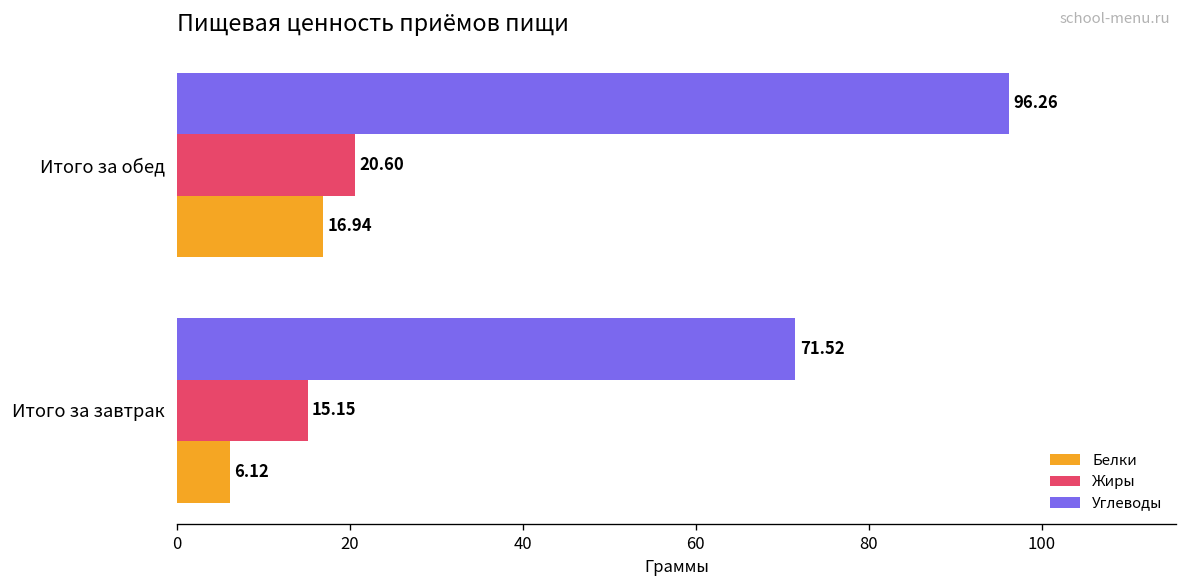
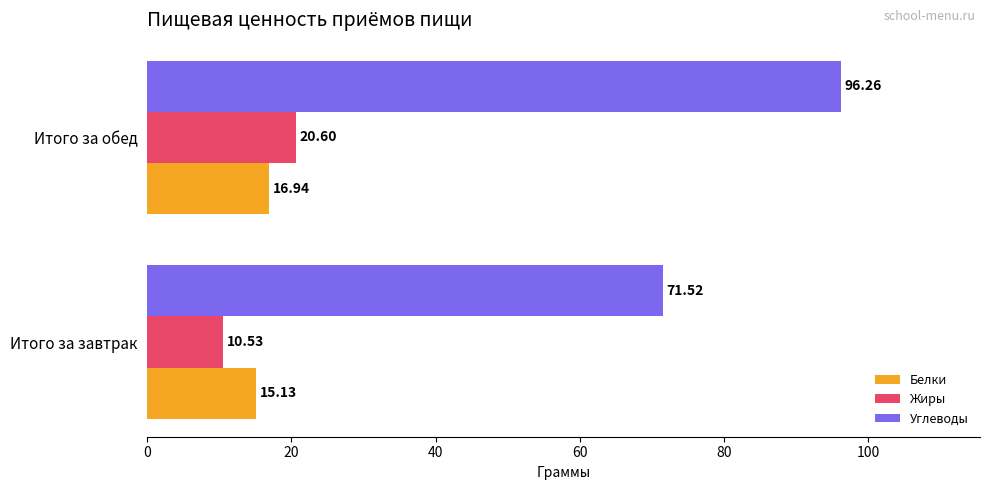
  {
    "Белки": {
      "Итого за обед": 16.94,
-     "Итого за завтрак": 6.12
+     "Итого за завтрак": 15.13
    },
    "Жиры": {
      "Итого за обед": 20.60,
-     "Итого за завтрак": 15.15
+     "Итого за завтрак": 10.53
    },
    "Углеводы": {
      "Итого за обед": 96.26,
      "Итого за завтрак": 71.52
    }
  }
